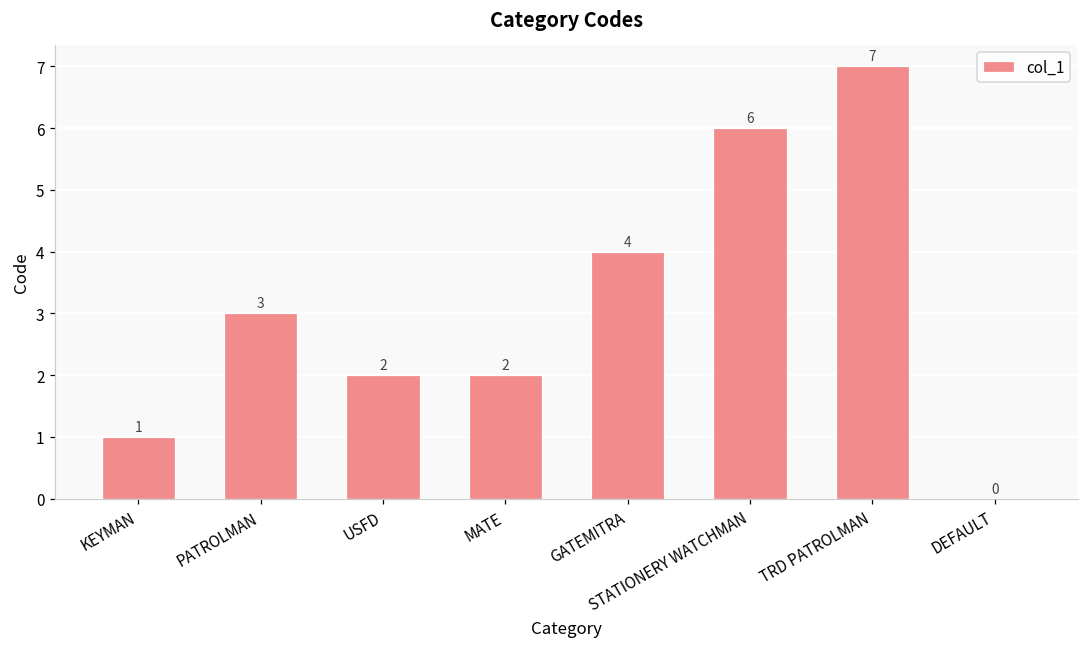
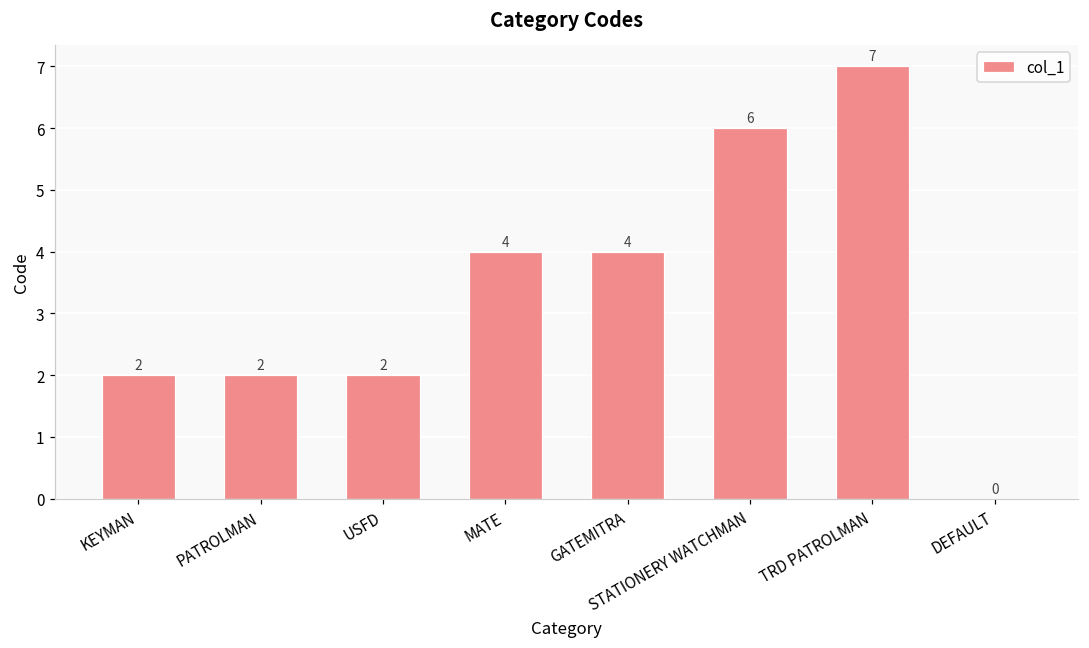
  {
-   "KEYMAN": 1,
-   "PATROLMAN": 3,
+   "KEYMAN": 2,
+   "PATROLMAN": 2,
    "USFD": 2,
-   "MATE": 2,
+   "MATE": 4,
    "GATEMITRA": 4,
    "STATIONERY WATCHMAN": 6,
    "TRD PATROLMAN": 7,
    "DEFAULT": 0
  }
